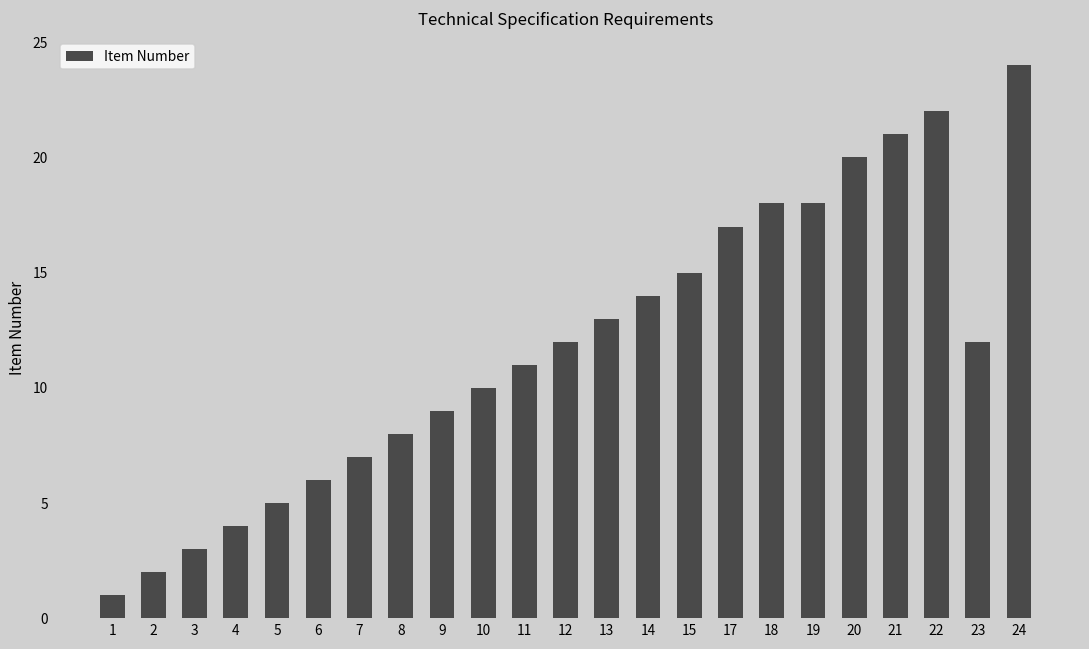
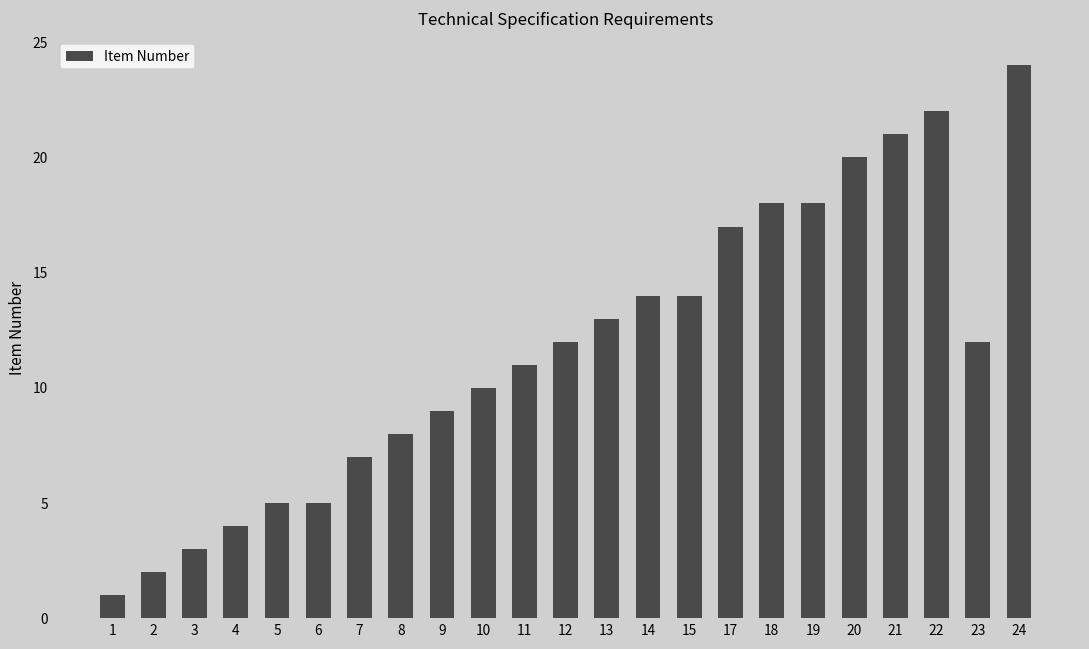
  {
    "1": 1,
    "2": 2,
    "3": 3,
    "4": 4,
    "5": 5,
-   "6": 6,
+   "6": 5,
    "7": 7,
    "8": 8,
    "9": 9,
    "10": 10,
    "11": 11,
    "12": 12,
    "13": 13,
    "14": 14,
-   "15": 15,
+   "15": 14,
    "17": 17,
    "18": 18,
    "19": 18,
    "20": 20,
    "21": 21,
    "22": 22,
    "23": 12,
    "24": 24
  }
